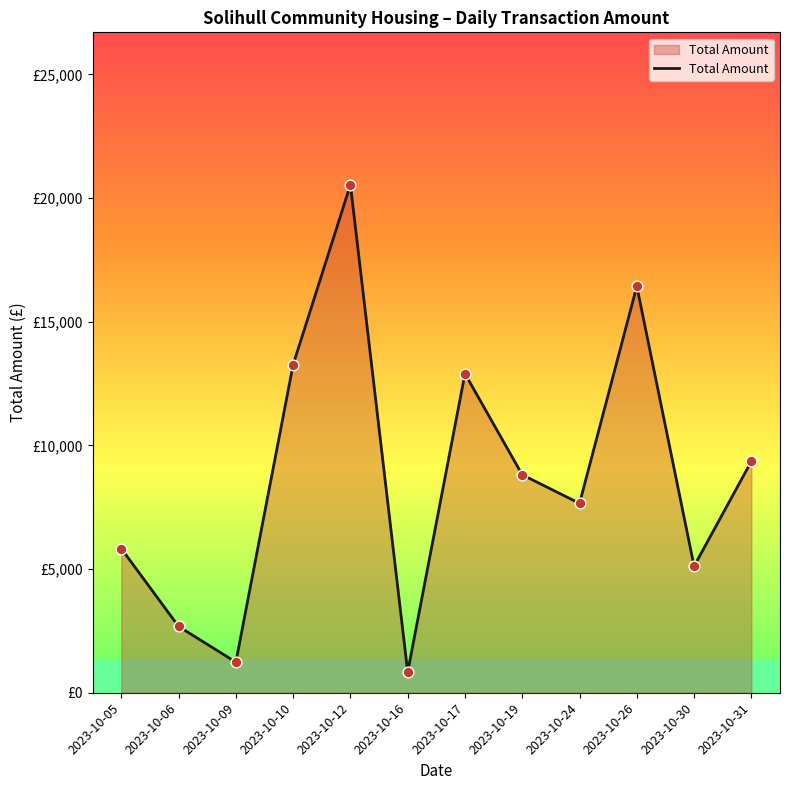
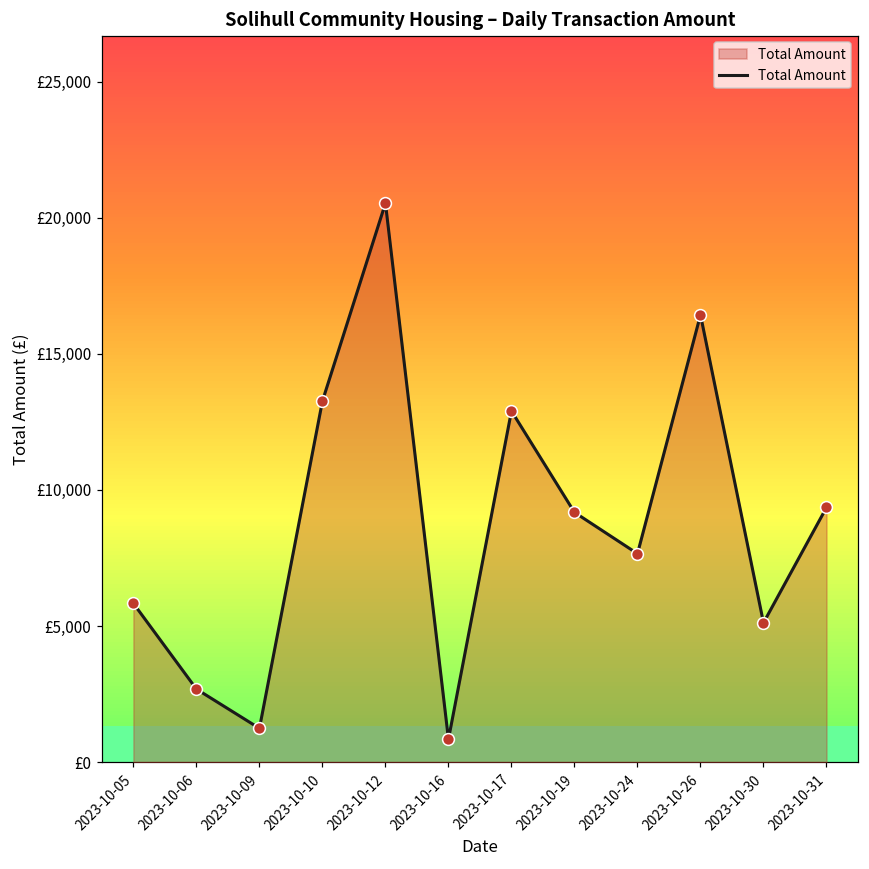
  {
    "2023-10-05": "£5,800",
    "2023-10-06": "£2,700",
    "2023-10-09": "£1,200",
    "2023-10-10": "£13,300",
    "2023-10-12": "£20,500",
    "2023-10-16": "£800",
    "2023-10-17": "£12,900",
-   "2023-10-19": "£8,800",
+   "2023-10-19": "£9,200",
    "2023-10-24": "£7,700",
    "2023-10-26": "£16,400",
    "2023-10-30": "£5,100",
    "2023-10-31": "£9,400"
  }
